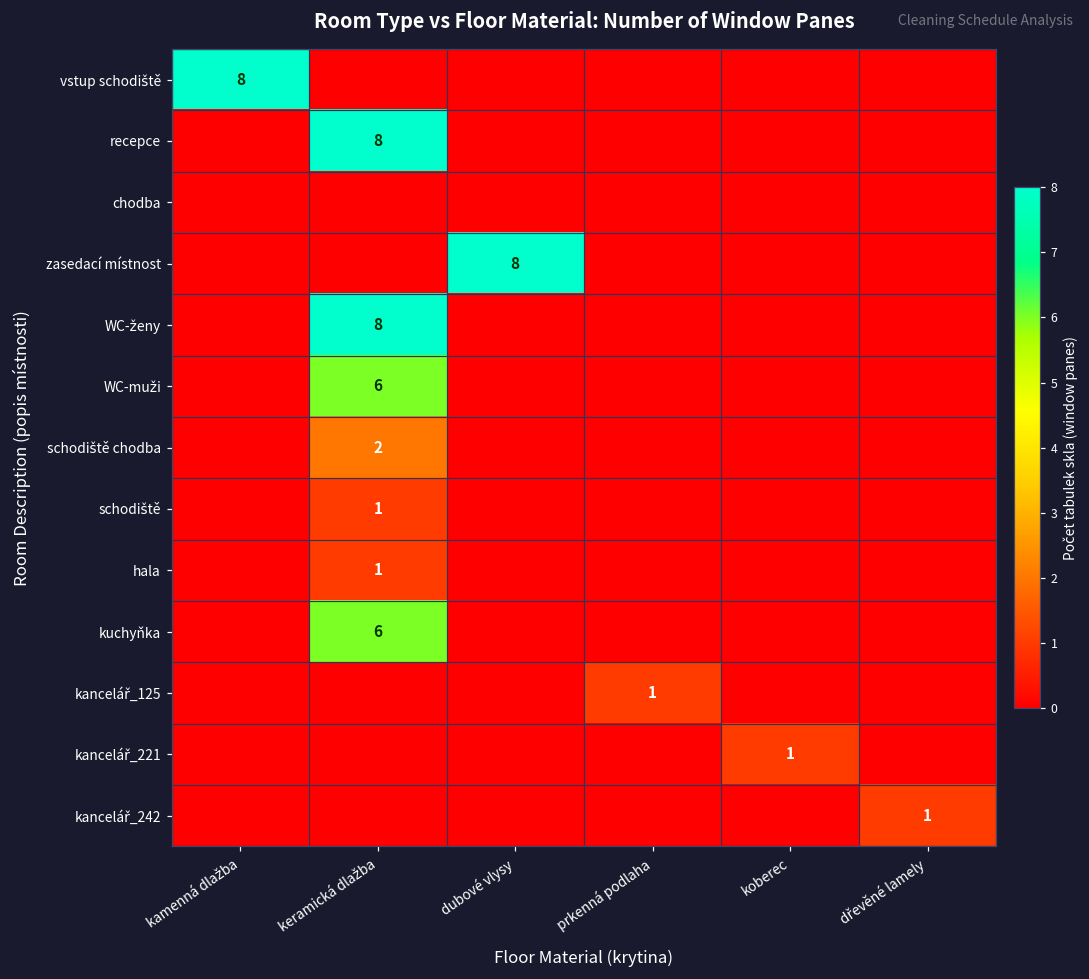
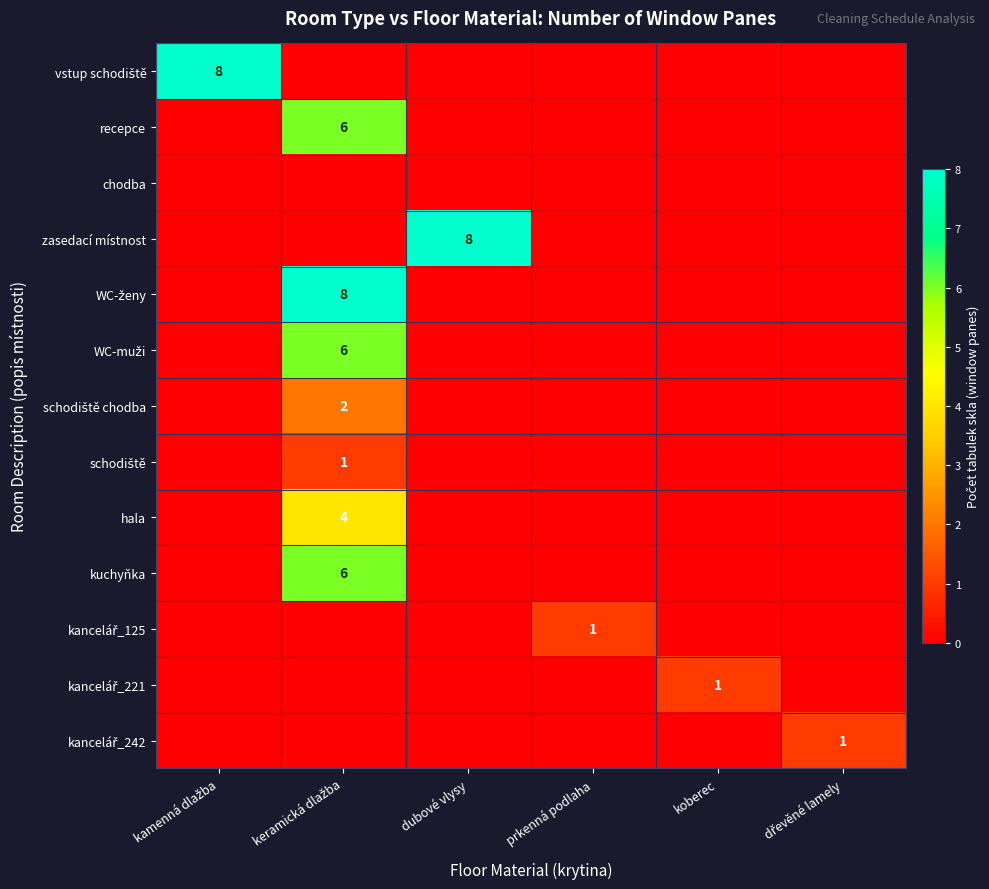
  {
    "vstup schodiště": {
      "kamenná dlažba": 8
    },
    "recepce": {
-     "keramická dlažba": 8
+     "keramická dlažba": 6
    },
    "zasedací místnost": {
      "dubové vlysy": 8
    },
    "WC-ženy": {
      "keramická dlažba": 8
    },
    "WC-muži": {
      "keramická dlažba": 6
    },
    "schodiště chodba": {
      "keramická dlažba": 2
    },
    "schodiště": {
      "keramická dlažba": 1
    },
    "hala": {
-     "keramická dlažba": 1
+     "keramická dlažba": 4
    },
    "kuchyňka": {
      "keramická dlažba": 6
    },
    "kancelář_125": {
      "prkenná podlaha": 1
    },
    "kancelář_221": {
      "koberec": 1
    },
    "kancelář_242": {
      "dřevěné lamely": 1
    }
  }
